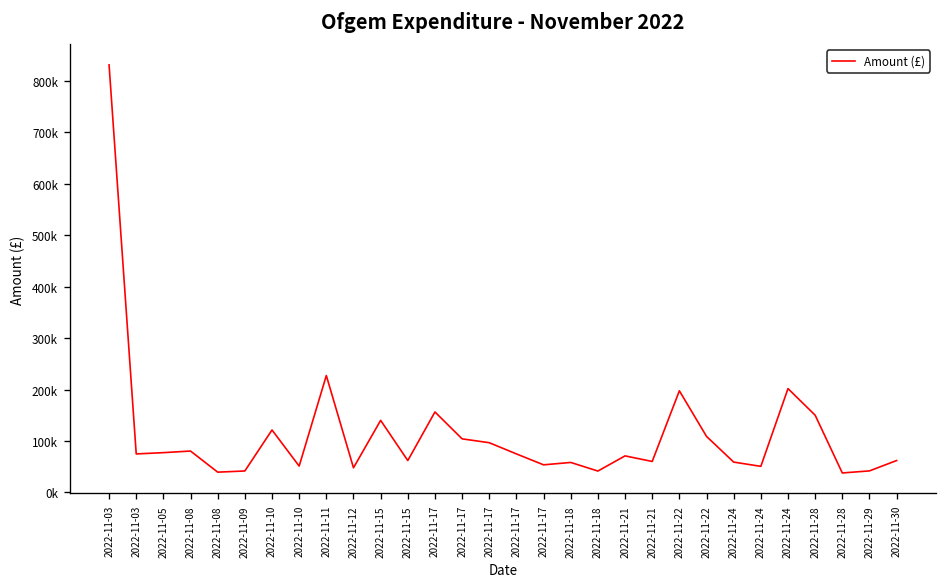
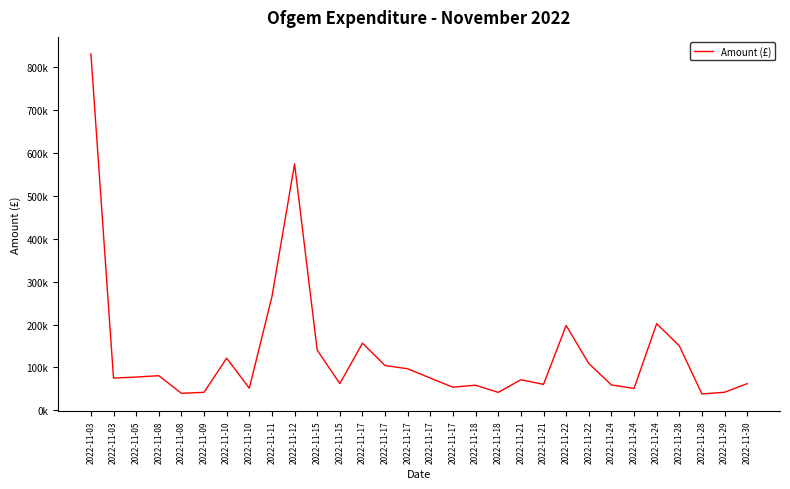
  {
    "2022-11-05": 80000,
    "2022-11-09": 40000,
-   "2022-11-11": 230000,
-   "2022-11-12": 50000,
+   "2022-11-11": 270000,
+   "2022-11-12": 570000,
    "2022-11-29": 40000,
    "2022-11-30": 60000
  }
